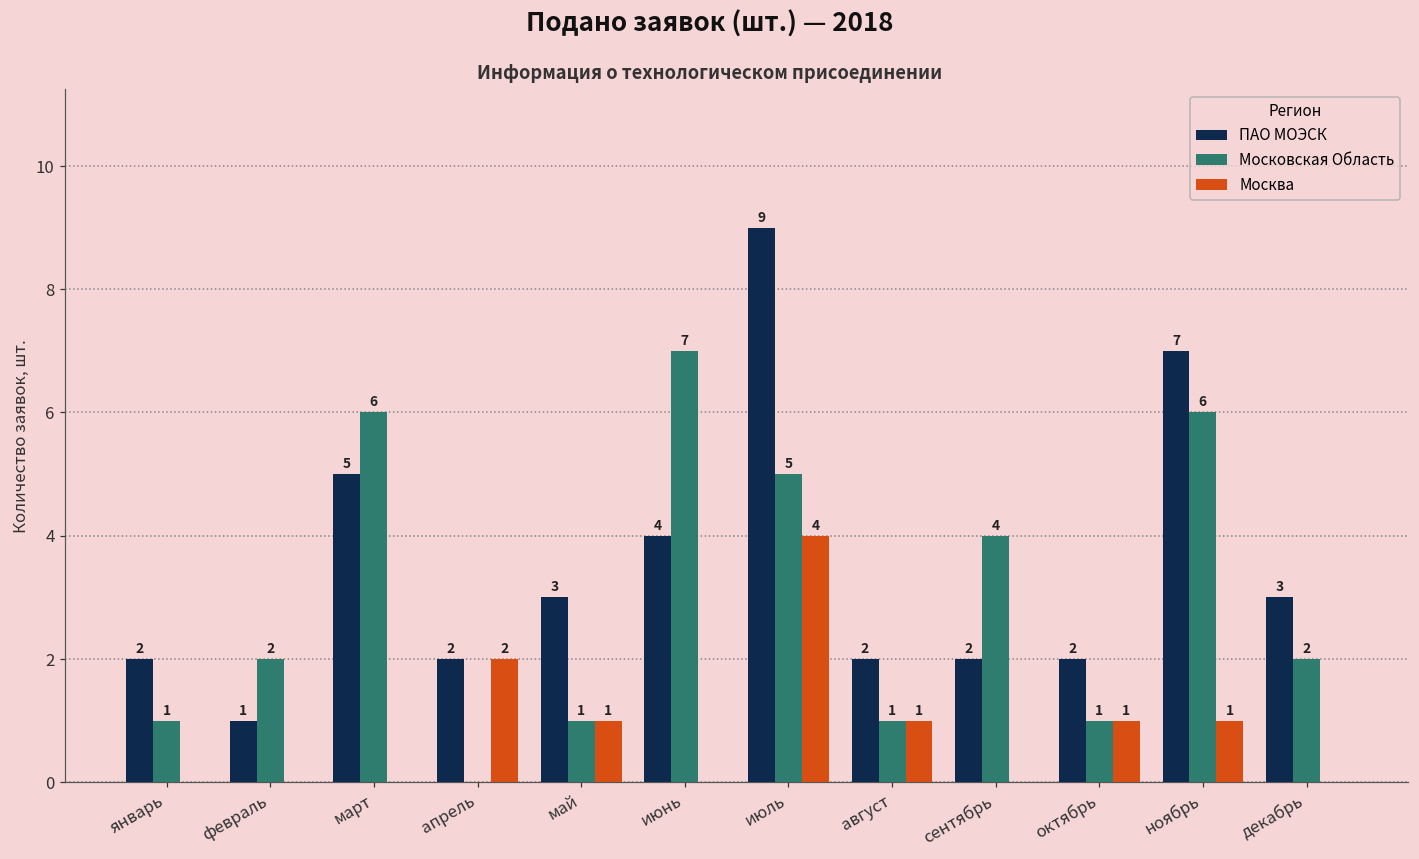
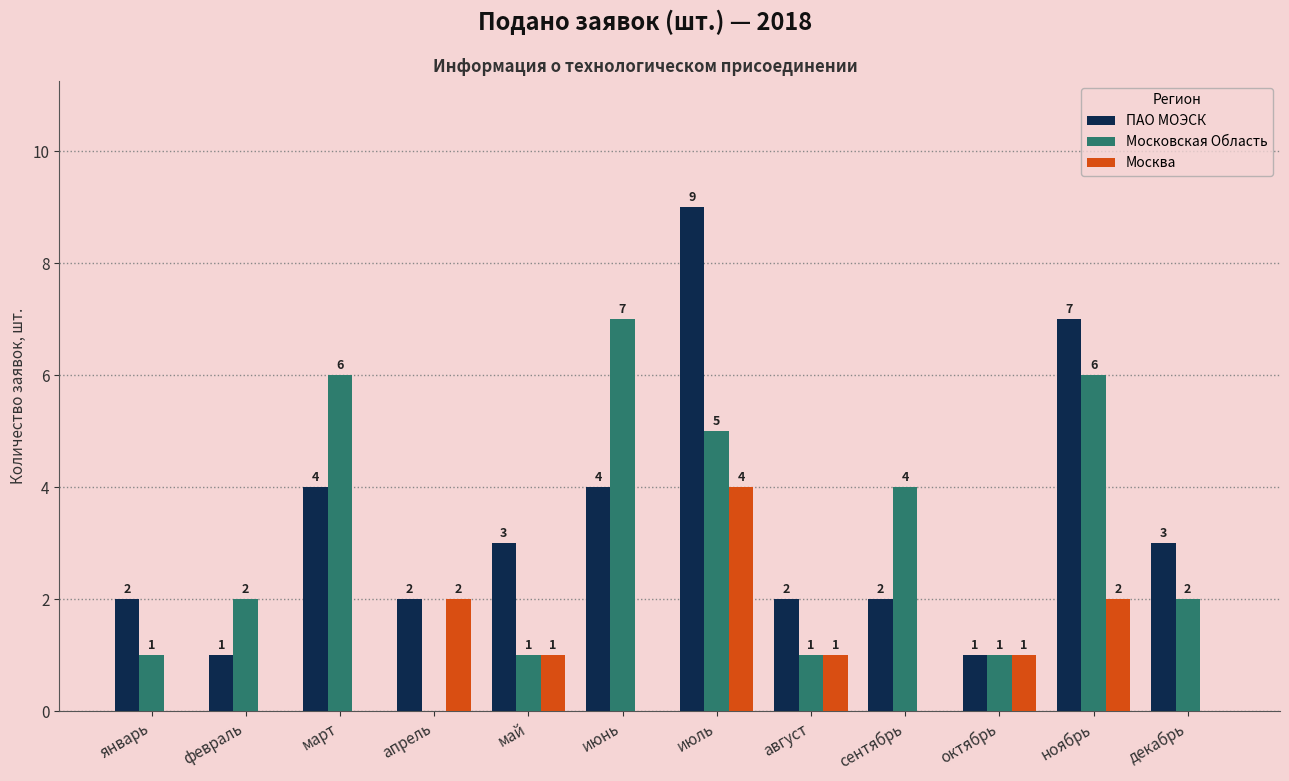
  {
    "ПАО МОЭСК": {
      "январь": 2,
      "февраль": 1,
-     "март": 5,
+     "март": 4,
      "апрель": 2,
      "май": 3,
      "июнь": 4,
      "июль": 9,
      "август": 2,
      "сентябрь": 2,
-     "октябрь": 2,
+     "октябрь": 1,
      "ноябрь": 7,
      "декабрь": 3
    },
    "Московская Область": {
      "январь": 1,
      "февраль": 2,
      "март": 6,
      "май": 1,
      "июнь": 7,
      "июль": 5,
      "август": 1,
      "сентябрь": 4,
      "октябрь": 1,
      "ноябрь": 6,
      "декабрь": 2
    },
    "Москва": {
      "апрель": 2,
      "май": 1,
      "июль": 4,
      "август": 1,
      "октябрь": 1,
-     "ноябрь": 1
+     "ноябрь": 2
    }
  }
